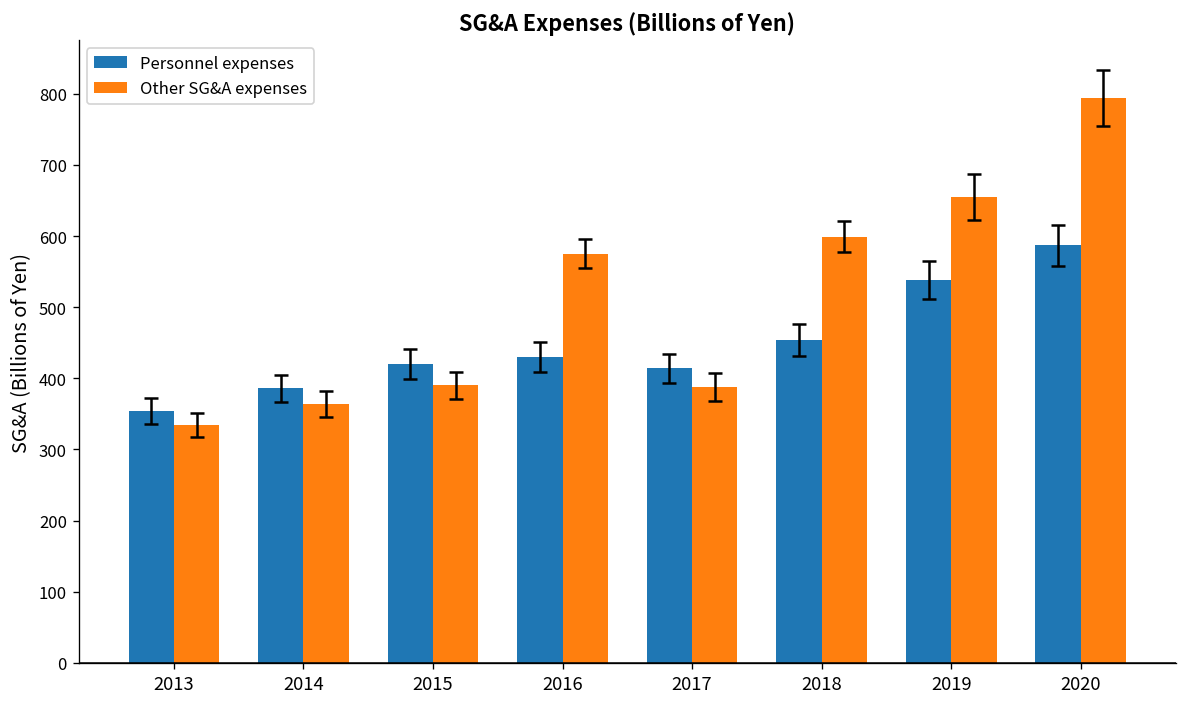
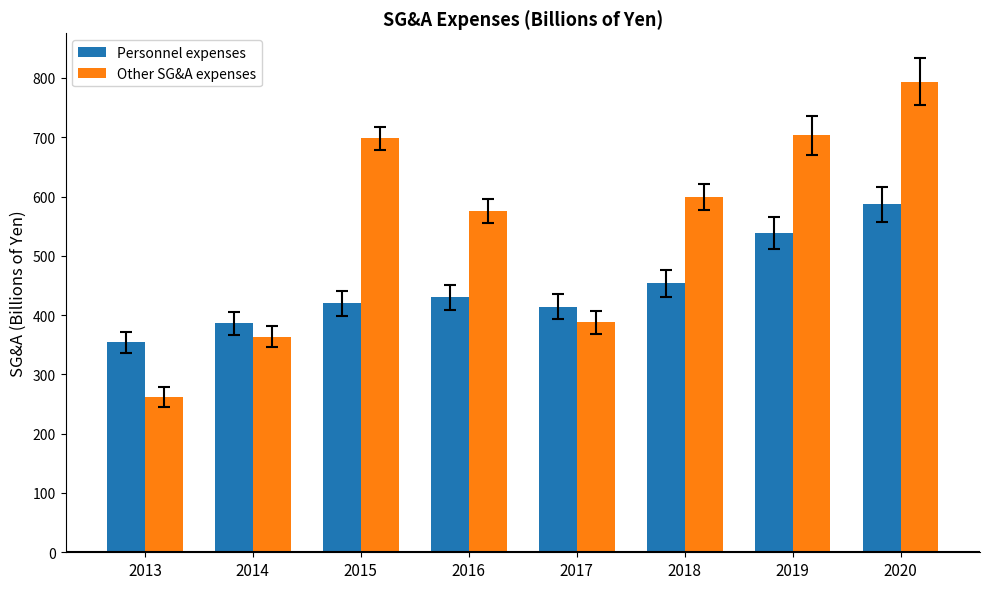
  {
    "Other SG&A expenses": {
-     "2013": 330,
+     "2013": 260,
      "2014": 360,
-     "2015": 390,
+     "2015": 700,
      "2016": 580,
      "2017": 390,
      "2018": 600,
-     "2019": 650,
+     "2019": 700,
      "2020": 790
    }
  }
